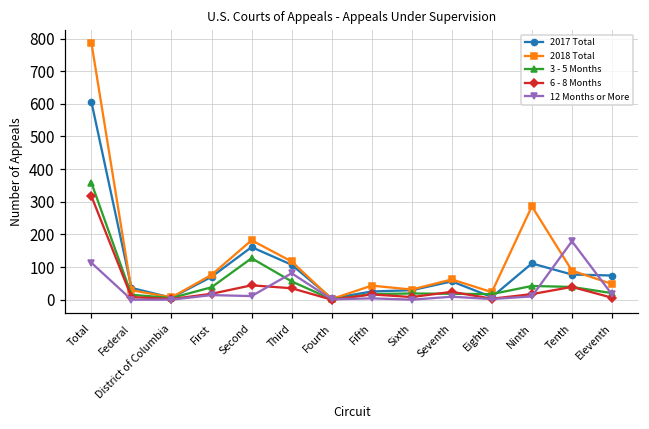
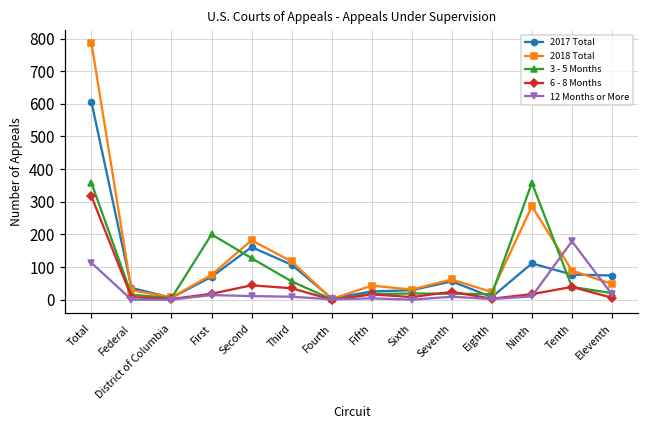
  {
    "2017 Total": {
      "Total": 610,
      "Second": 160,
      "Third": 110,
      "Ninth": 110,
      "Tenth": 80,
      "Eleventh": 70
    },
    "2018 Total": {
      "Total": 790,
      "Second": 180,
      "Third": 120,
      "Fifth": 40,
      "Ninth": 290,
      "Tenth": 90,
      "Eleventh": 50
    },
    "3 - 5 Months": {
      "Total": 360,
-     "First": 40,
+     "First": 200,
      "Second": 130,
      "Third": 60,
      "Sixth": 20,
-     "Ninth": 40
+     "Ninth": 360
    },
    "6 - 8 Months": {
      "Total": 320,
      "Second": 40,
      "Third": 40,
      "Eleventh": 10
    },
    "12 Months or More": {
      "Total": 110,
      "Second": 10,
-     "Third": 80,
+     "Third": 10,
      "Fifth": 0,
      "Seventh": 10,
      "Tenth": 180
    }
  }
